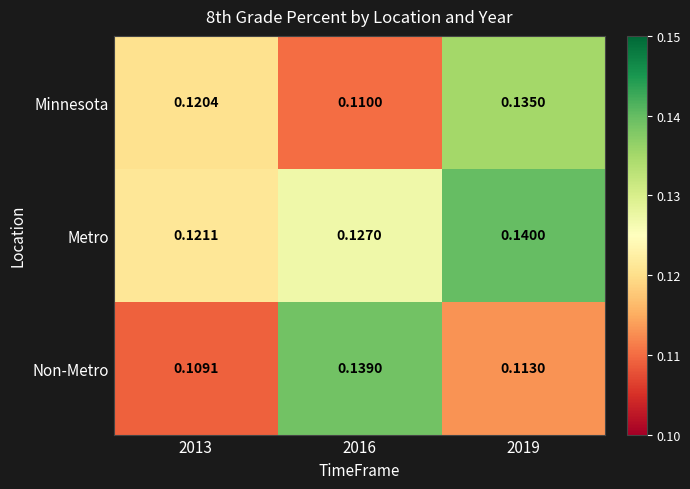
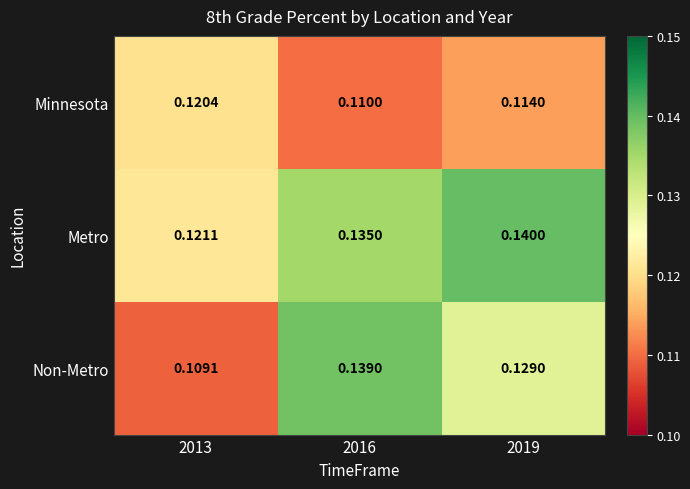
  {
    "Minnesota": {
      "2013": 0.1204,
      "2016": 0.1100,
-     "2019": 0.1350
+     "2019": 0.1140
    },
    "Metro": {
      "2013": 0.1211,
-     "2016": 0.1270,
+     "2016": 0.1350,
      "2019": 0.1400
    },
    "Non-Metro": {
      "2013": 0.1091,
      "2016": 0.1390,
-     "2019": 0.1130
+     "2019": 0.1290
    }
  }
